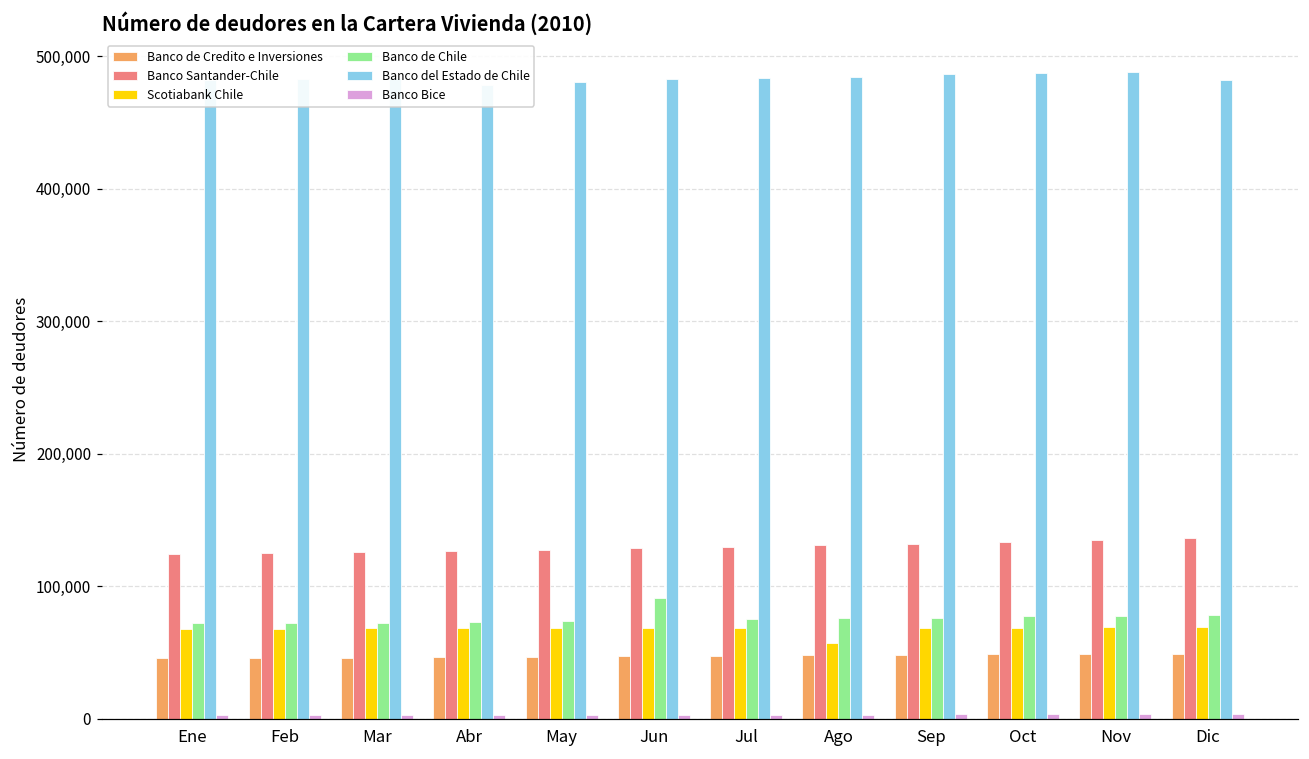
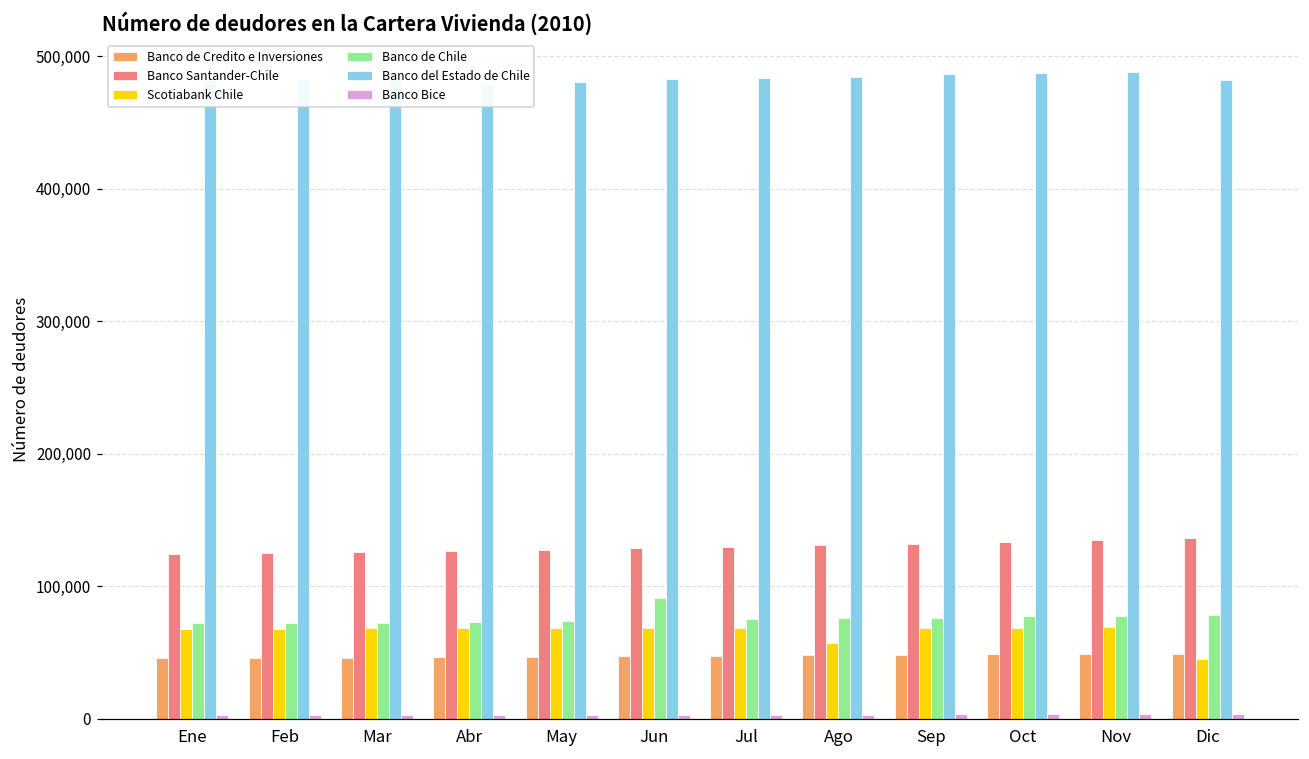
  {
    "Scotiabank Chile": {
      "Ene": "68,000",
      "Feb": "68,000",
      "Mar": "68,000",
      "Abr": "68,000",
      "May": "68,000",
      "Jun": "69,000",
      "Jul": "68,000",
      "Ago": "57,000",
      "Sep": "68,000",
      "Oct": "69,000",
      "Nov": "69,000",
-     "Dic": "69,000"
+     "Dic": "45,000"
    },
    "Banco de Chile": {
      "Ene": "72,000",
      "Feb": "72,000",
      "Mar": "72,000",
      "Abr": "73,000",
      "May": "73,000",
      "Jun": "91,000",
      "Jul": "75,000",
      "Ago": "76,000",
      "Sep": "76,000",
      "Oct": "77,000",
      "Nov": "78,000",
      "Dic": "78,000"
    },
    "Banco del Estado de Chile": {
      "May": "480,000",
      "Jun": "482,000",
      "Jul": "483,000",
      "Ago": "484,000",
      "Sep": "486,000",
      "Oct": "487,000",
      "Nov": "488,000",
      "Dic": "482,000"
    },
    "Banco Bice": {
      "Ene": "3,000",
      "Feb": "3,000",
      "Mar": "3,000",
      "Abr": "3,000",
      "May": "3,000",
      "Jun": "3,000",
      "Jul": "3,000",
      "Ago": "3,000",
      "Sep": "3,000",
      "Oct": "3,000",
      "Nov": "3,000",
      "Dic": "3,000"
    }
  }
